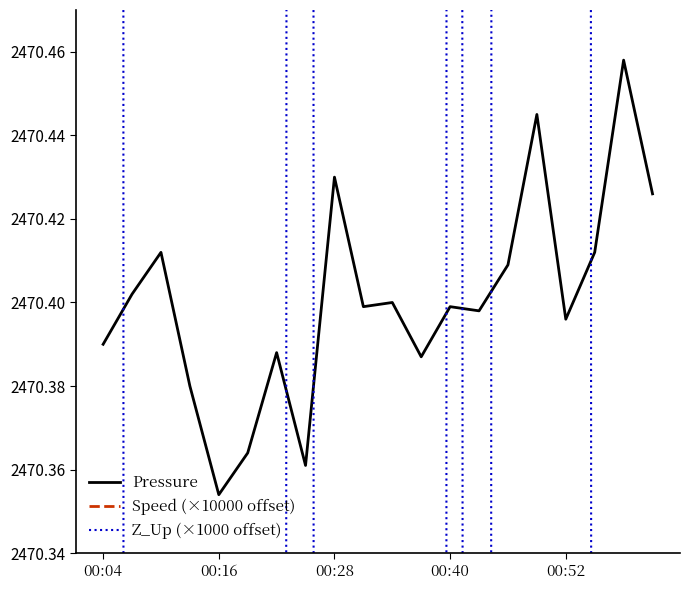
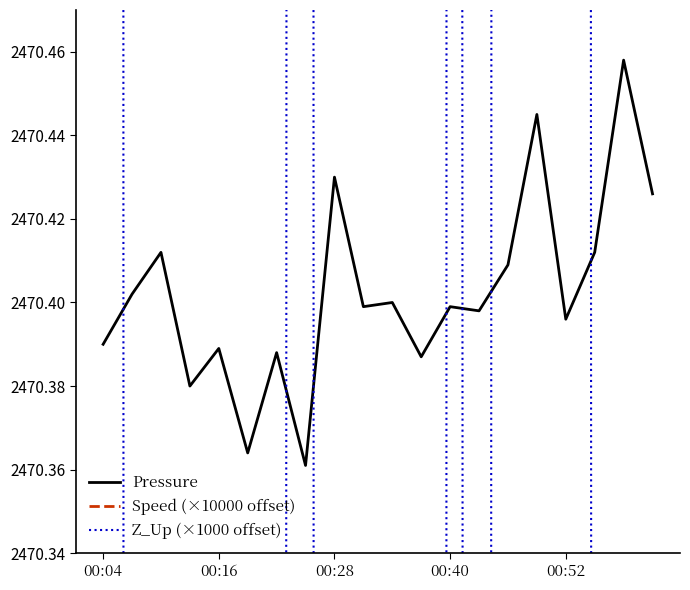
  {
    "Pressure": {
      "00:04": 2470.390,
-     "00:16": 2470.354,
+     "00:16": 2470.389,
      "00:28": 2470.430,
      "00:40": 2470.399,
      "00:52": 2470.396
    }
  }
